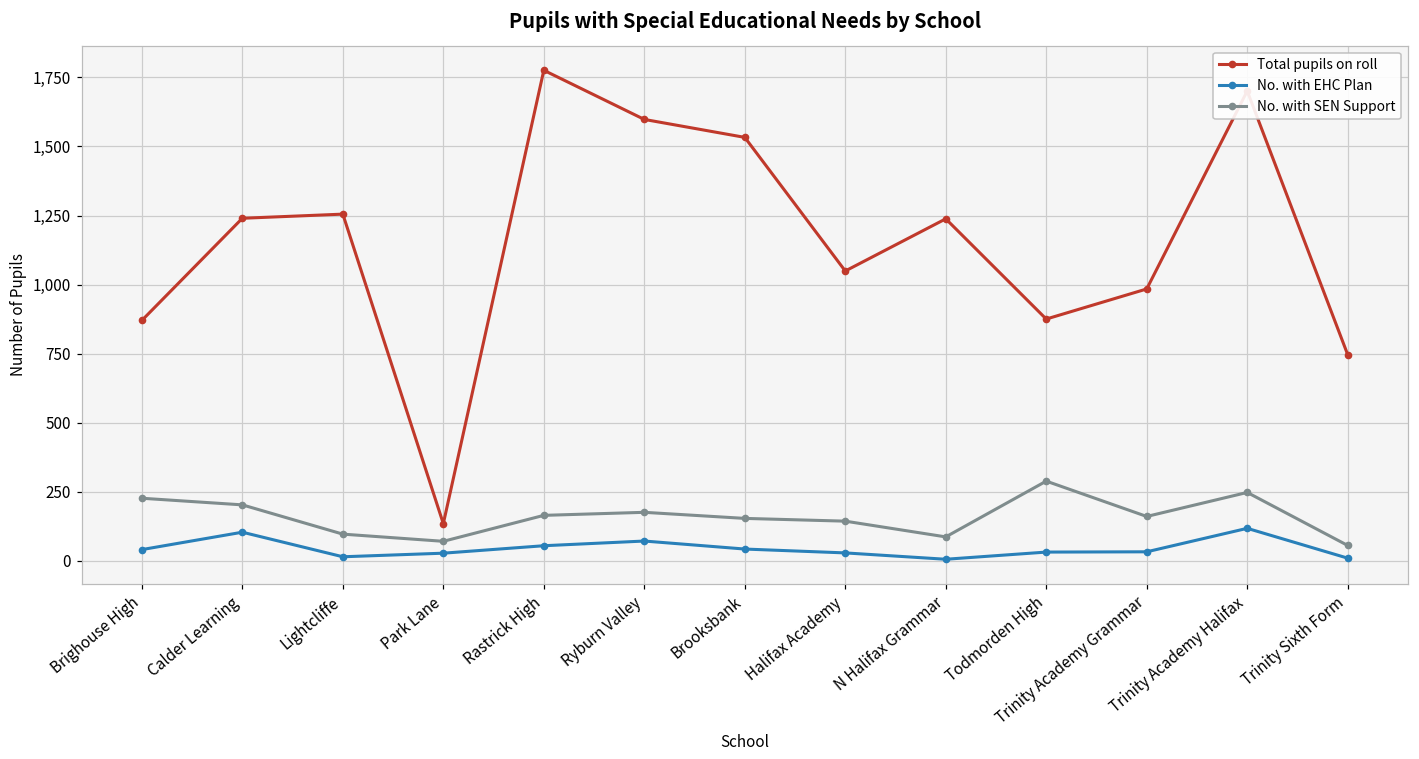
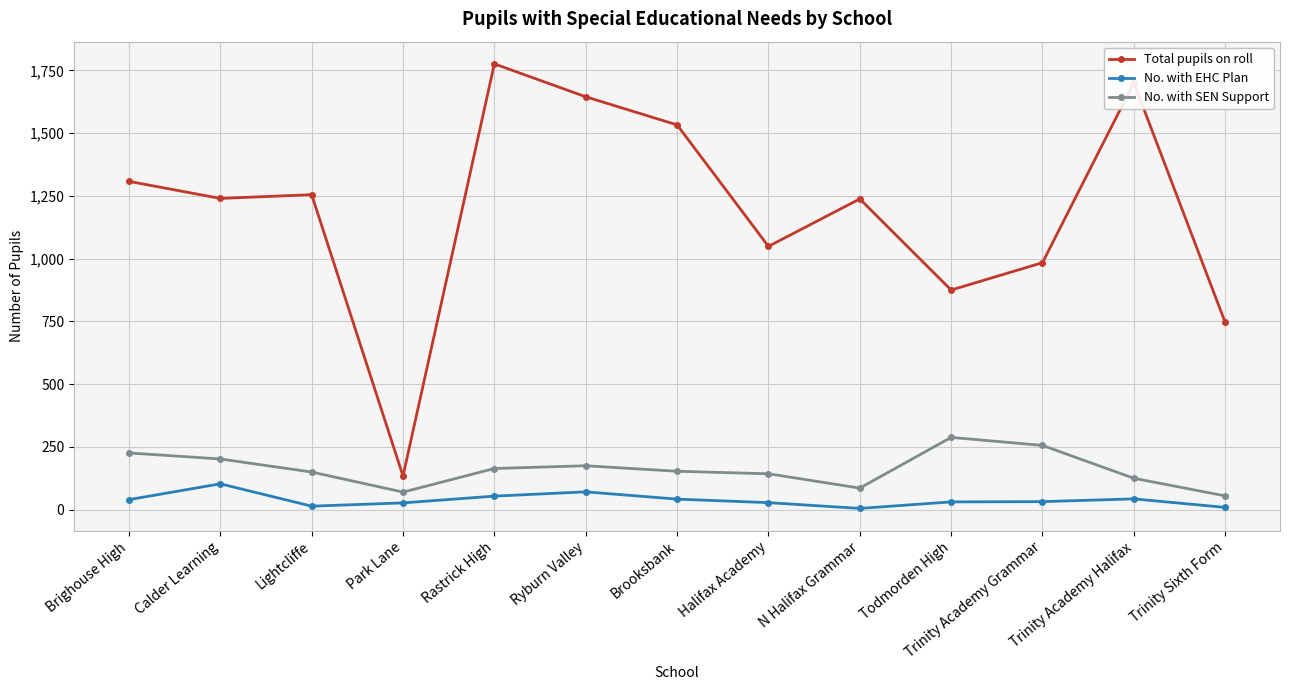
  {
    "Total pupils on roll": {
-     "Brighouse High": "870",
+     "Brighouse High": "1,310",
      "Calder Learning": "1,240",
      "Lightcliffe": "1,260",
      "Park Lane": "130",
      "Rastrick High": "1,780",
-     "Ryburn Valley": "1,600",
+     "Ryburn Valley": "1,650",
      "Brooksbank": "1,530",
      "Halifax Academy": "1,050",
      "N Halifax Grammar": "1,240",
      "Todmorden High": "880",
      "Trinity Academy Grammar": "980",
      "Trinity Sixth Form": "750"
    },
    "No. with EHC Plan": {
      "Brighouse High": "40",
      "Calder Learning": "100",
      "Lightcliffe": "10",
      "Park Lane": "30",
      "Rastrick High": "50",
      "Ryburn Valley": "70",
      "Brooksbank": "40",
      "Halifax Academy": "30",
      "N Halifax Grammar": "10",
      "Todmorden High": "30",
      "Trinity Academy Grammar": "30",
-     "Trinity Academy Halifax": "120",
+     "Trinity Academy Halifax": "40",
      "Trinity Sixth Form": "10"
    },
    "No. with SEN Support": {
      "Brighouse High": "230",
      "Calder Learning": "200",
-     "Lightcliffe": "100",
+     "Lightcliffe": "150",
      "Park Lane": "70",
      "Rastrick High": "160",
      "Ryburn Valley": "180",
      "Brooksbank": "150",
      "Halifax Academy": "140",
      "N Halifax Grammar": "90",
      "Todmorden High": "290",
-     "Trinity Academy Grammar": "160",
-     "Trinity Academy Halifax": "250",
+     "Trinity Academy Grammar": "260",
+     "Trinity Academy Halifax": "130",
      "Trinity Sixth Form": "60"
    }
  }
